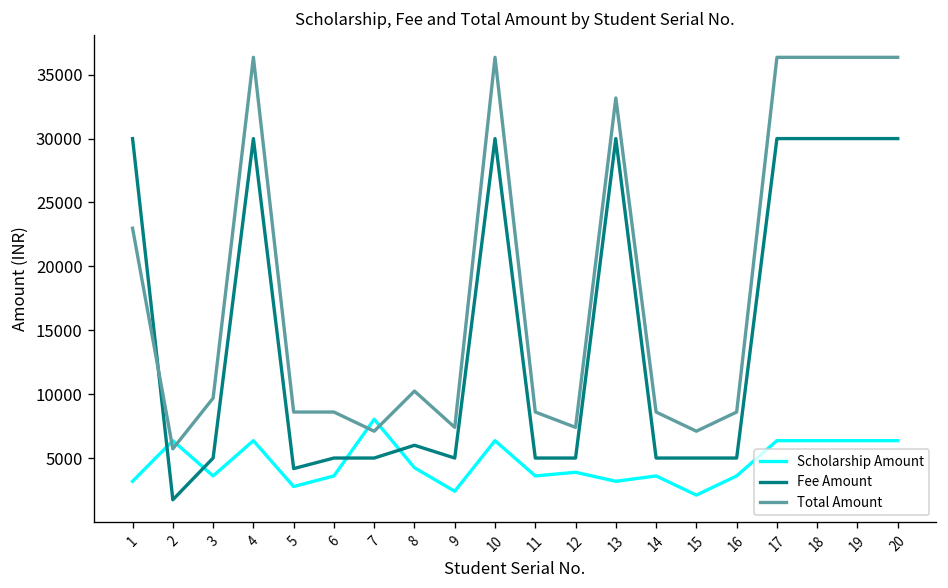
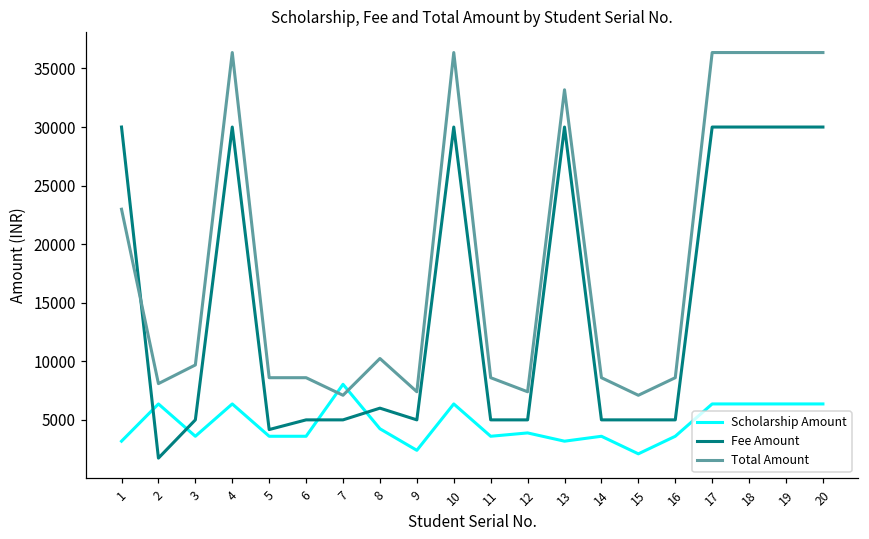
  {
    "Scholarship Amount": {
      "1": 3200,
      "2": 6400,
      "3": 3600,
      "4": 6400,
-     "5": 2800,
+     "5": 3600,
      "6": 3600,
      "7": 8000,
      "8": 4200,
      "9": 2400,
      "10": 6400,
      "11": 3600,
      "12": 3900,
      "13": 3200,
      "14": 3600,
      "15": 2100,
      "16": 3600,
      "17": 6400,
      "18": 6400,
      "19": 6400,
      "20": 6400
    },
    "Fee Amount": {
      "1": 30000,
      "2": 1700,
      "3": 5000,
      "4": 30000,
      "5": 4200,
      "6": 5000,
      "7": 5000,
      "8": 6000,
      "9": 5000,
      "10": 30000,
      "11": 5000,
      "12": 5000,
      "13": 30000,
      "14": 5000,
      "15": 5000,
      "16": 5000,
      "17": 30000,
      "18": 30000,
      "19": 30000,
      "20": 30000
    },
    "Total Amount": {
      "1": 23000,
-     "2": 5700,
+     "2": 8100,
      "3": 9700,
      "4": 36400,
      "5": 8600,
      "6": 8600,
      "7": 7100,
      "8": 10200,
      "9": 7400,
      "10": 36400,
      "11": 8600,
      "12": 7400,
      "13": 33200,
      "14": 8600,
      "15": 7100,
      "16": 8600,
      "17": 36400,
      "18": 36400,
      "19": 36400,
      "20": 36400
    }
  }
